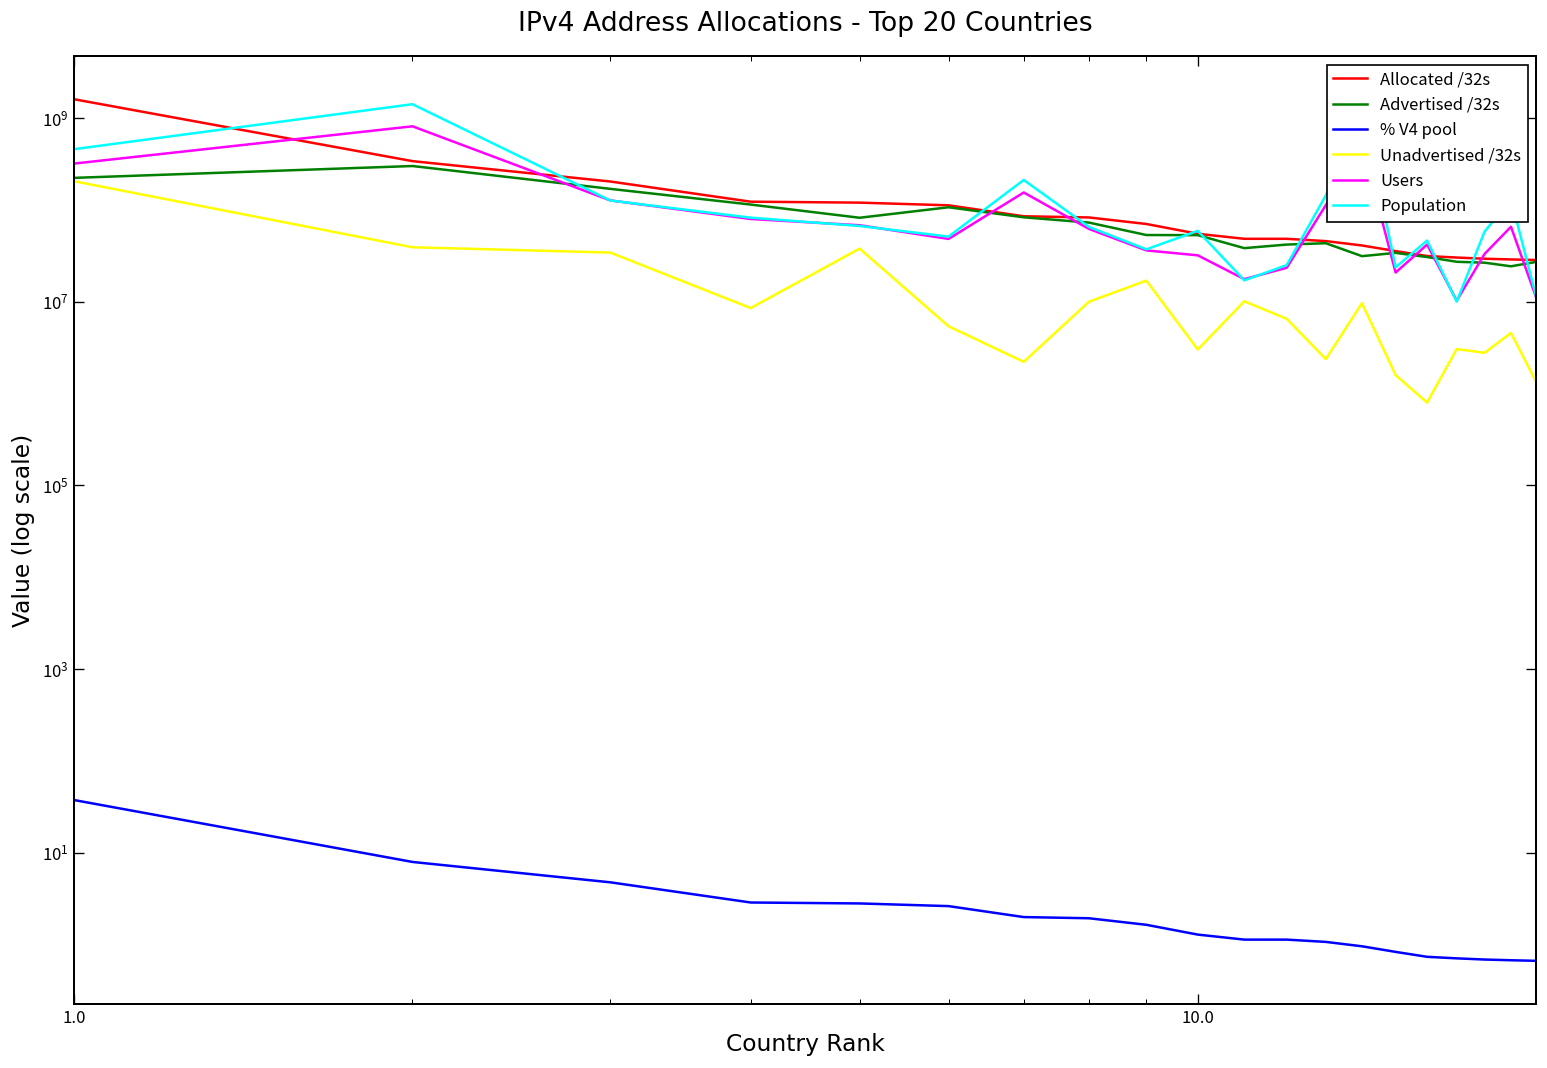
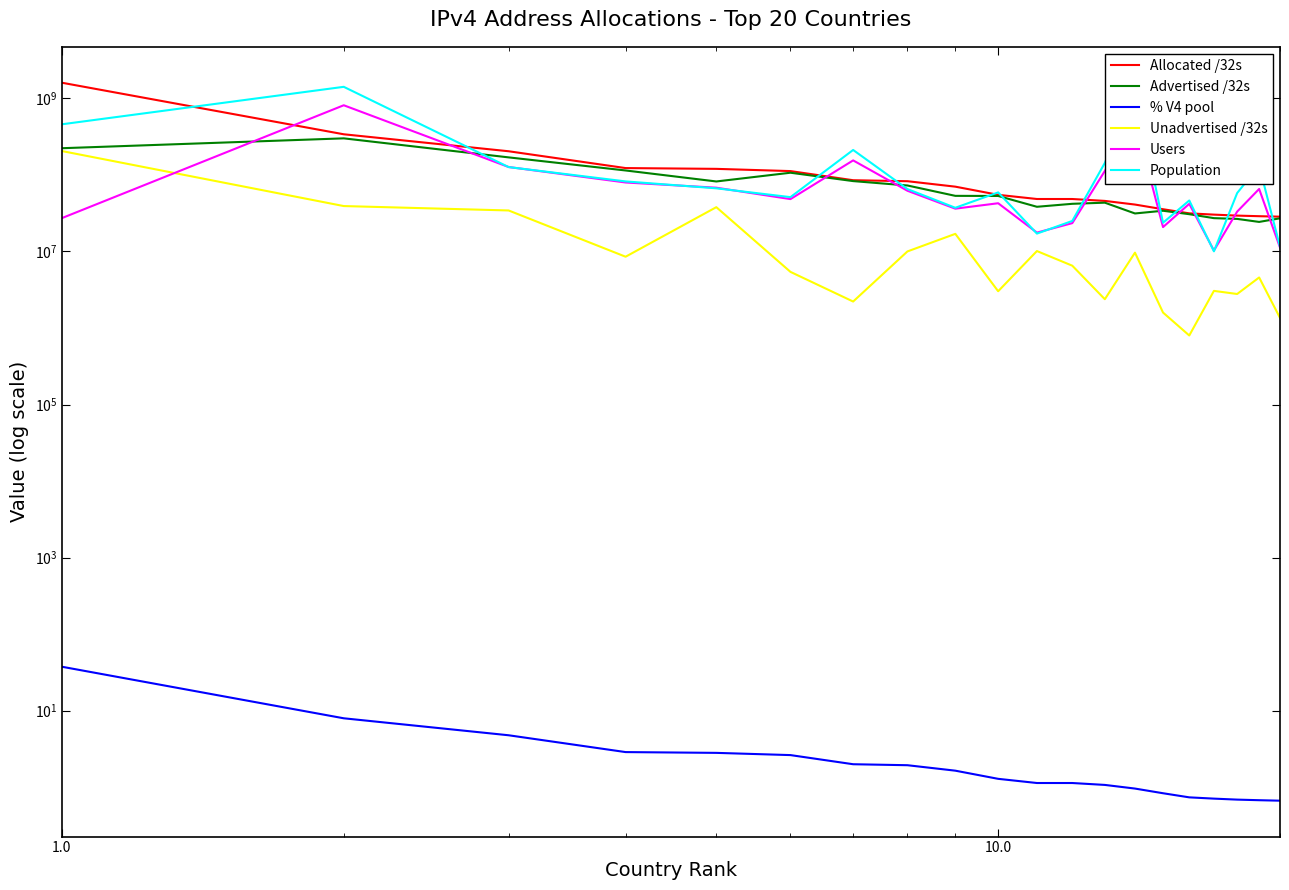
  {
    "Allocated /32s": {
      "1.0": 1600000000
    },
    "Advertised /32s": {
      "1.0": 220000000
    },
    "% V4 pool": {
      "1.0": 40,
      "10.0": 1.3
    },
    "Unadvertised /32s": {
      "1.0": 210000000,
      "10.0": 3000000
    },
    "Users": {
-     "1.0": 320000000,
-     "10.0": 32000000
+     "1.0": 27000000,
+     "10.0": 40000000
    },
    "Population": {
      "1.0": 500000000
    }
  }
